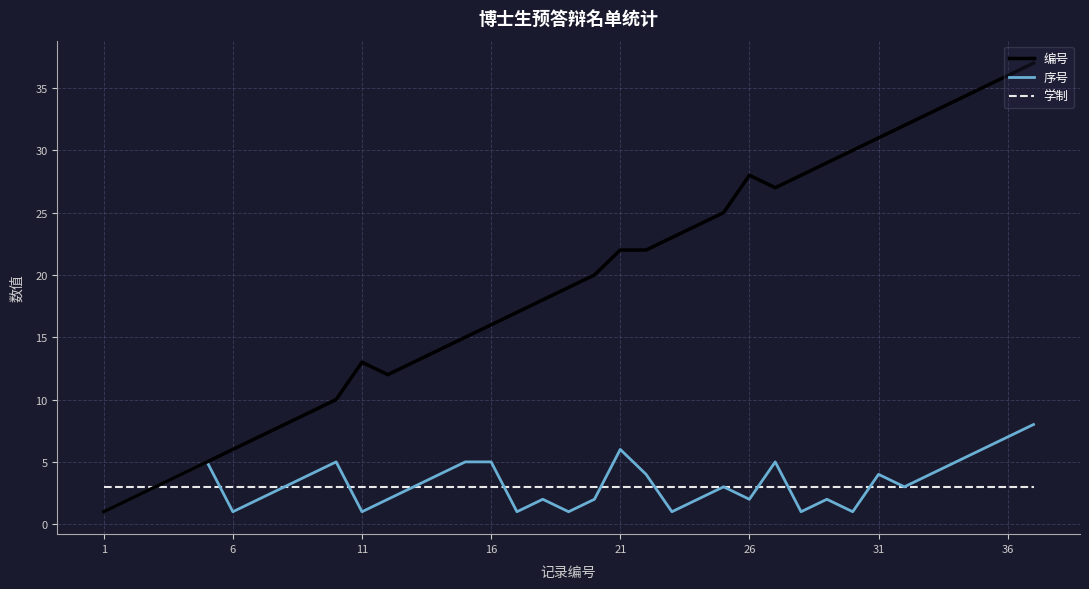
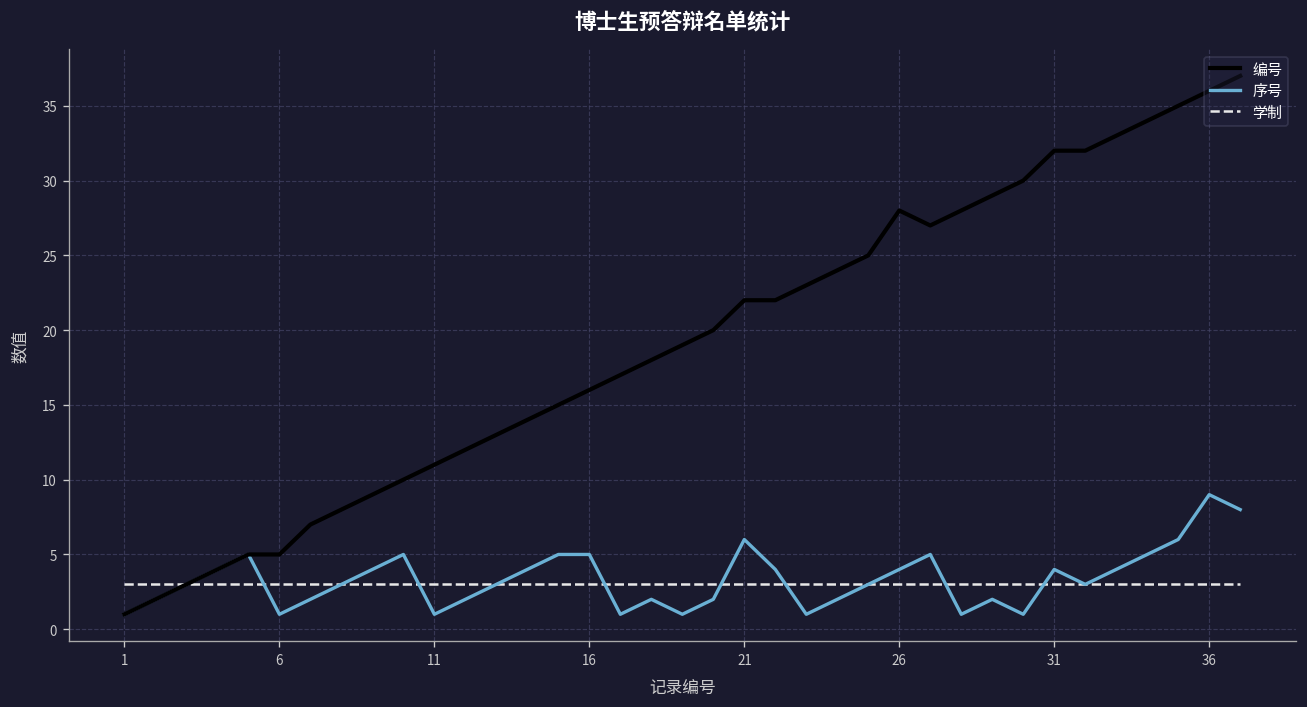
  {
    "编号": {
-     "6": 6,
-     "11": 13,
+     "6": 5,
+     "11": 11,
      "16": 16,
      "21": 22,
      "26": 28,
-     "31": 31
+     "31": 32
    },
    "序号": {
      "6": 1,
      "11": 1,
      "16": 5,
      "21": 6,
-     "26": 2,
+     "26": 4,
      "31": 4,
-     "36": 7
+     "36": 9
    },
    "学制": {
      "1": 3,
      "6": 3,
      "11": 3,
      "16": 3,
      "21": 3,
      "26": 3,
      "31": 3,
      "36": 3
    }
  }
